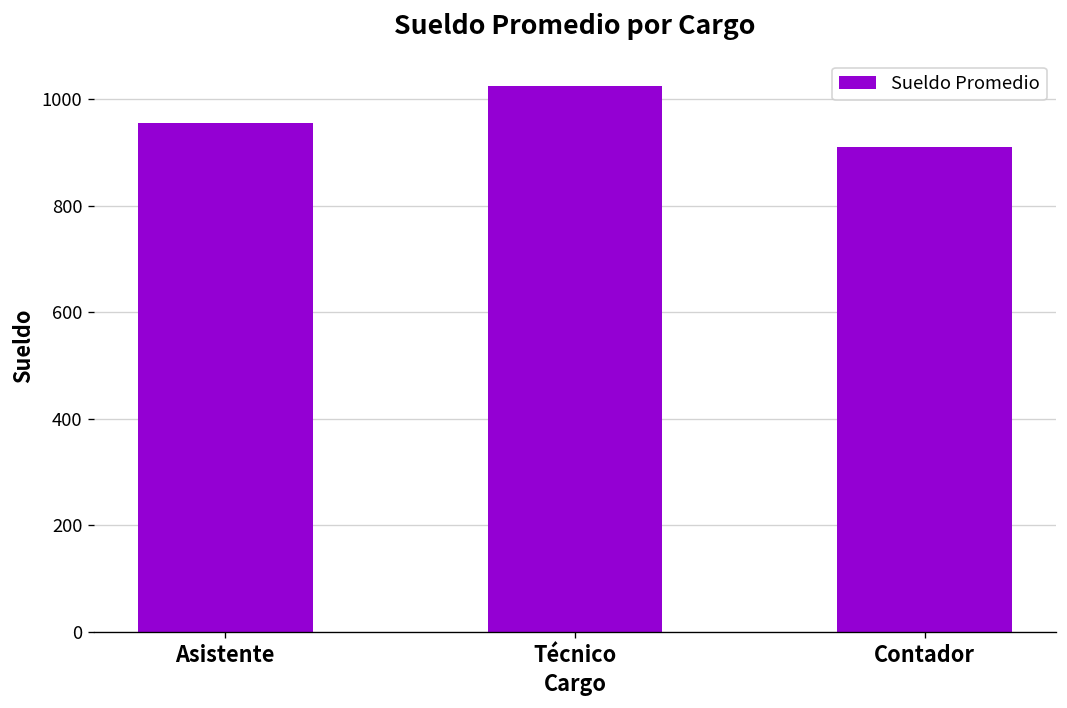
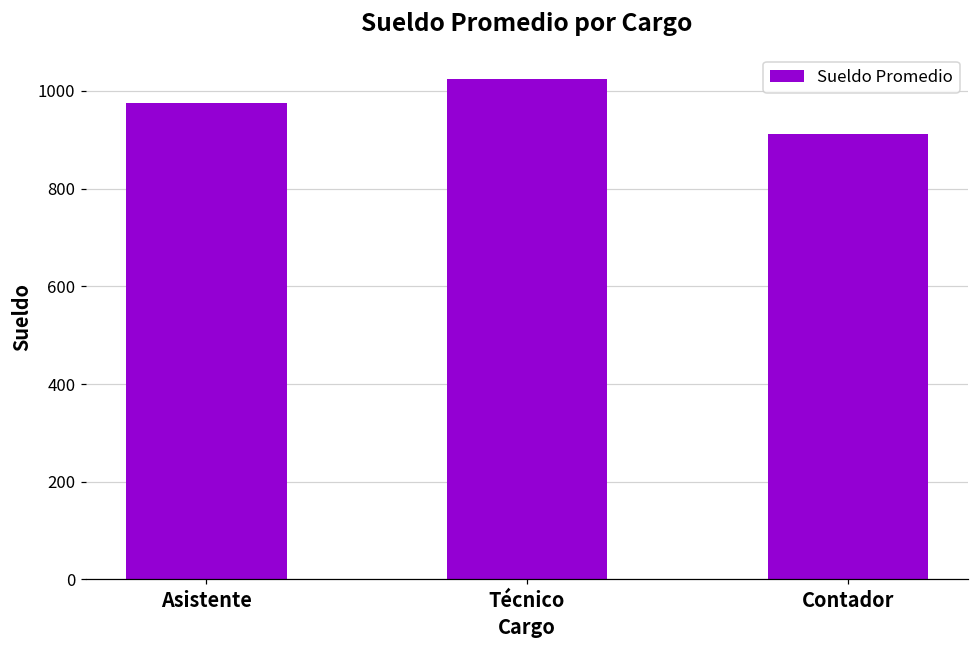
  {
-   "Asistente": 960,
+   "Asistente": 980,
    "Técnico": 1030,
    "Contador": 910
  }
